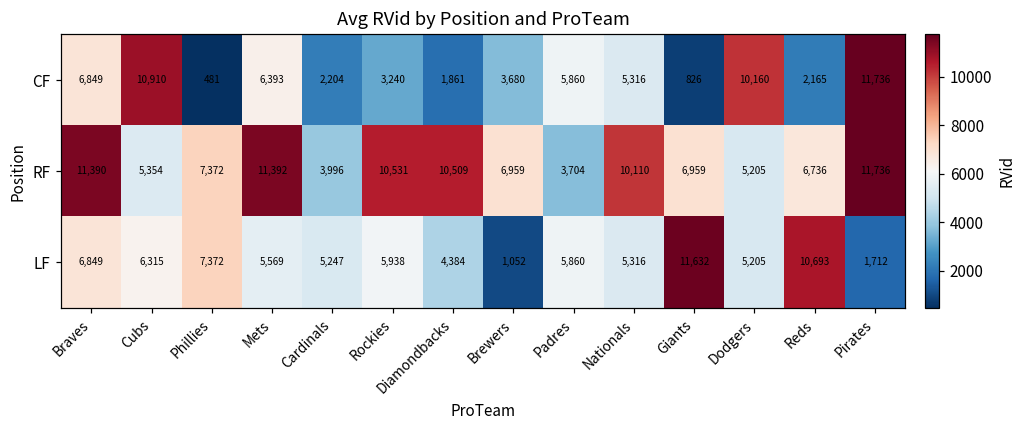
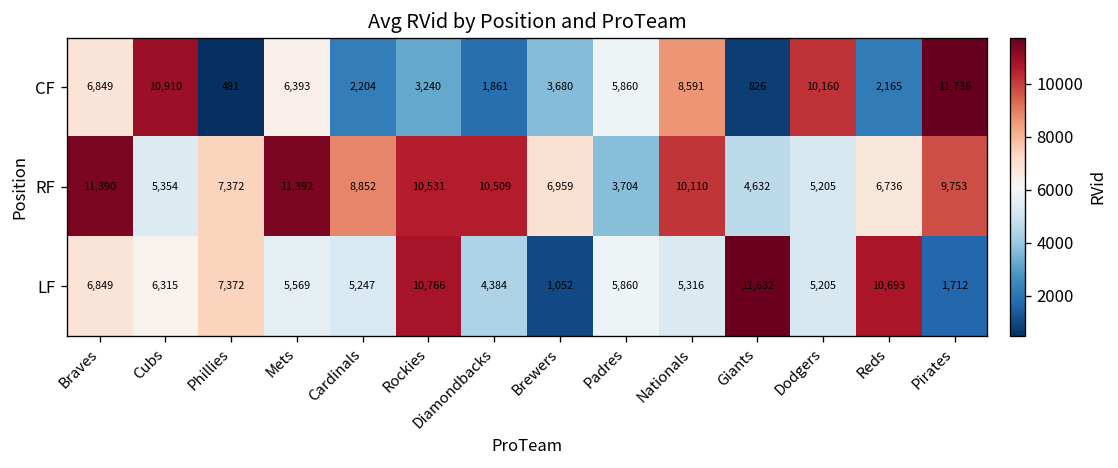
  {
    "CF": {
      "Braves": "6,849",
      "Cubs": "10,910",
      "Phillies": "481",
      "Mets": "6,393",
      "Cardinals": "2,204",
      "Rockies": "3,240",
      "Diamondbacks": "1,861",
      "Brewers": "3,680",
      "Padres": "5,860",
-     "Nationals": "5,316",
+     "Nationals": "8,591",
      "Giants": "826",
      "Dodgers": "10,160",
      "Reds": "2,165",
      "Pirates": "11,736"
    },
    "RF": {
      "Braves": "11,390",
      "Cubs": "5,354",
      "Phillies": "7,372",
      "Mets": "11,392",
-     "Cardinals": "3,996",
+     "Cardinals": "8,852",
      "Rockies": "10,531",
      "Diamondbacks": "10,509",
      "Brewers": "6,959",
      "Padres": "3,704",
      "Nationals": "10,110",
-     "Giants": "6,959",
+     "Giants": "4,632",
      "Dodgers": "5,205",
      "Reds": "6,736",
-     "Pirates": "11,736"
+     "Pirates": "9,753"
    },
    "LF": {
      "Braves": "6,849",
      "Cubs": "6,315",
      "Phillies": "7,372",
      "Mets": "5,569",
      "Cardinals": "5,247",
-     "Rockies": "5,938",
+     "Rockies": "10,766",
      "Diamondbacks": "4,384",
      "Brewers": "1,052",
      "Padres": "5,860",
      "Nationals": "5,316",
      "Giants": "11,632",
      "Dodgers": "5,205",
      "Reds": "10,693",
      "Pirates": "1,712"
    }
  }
